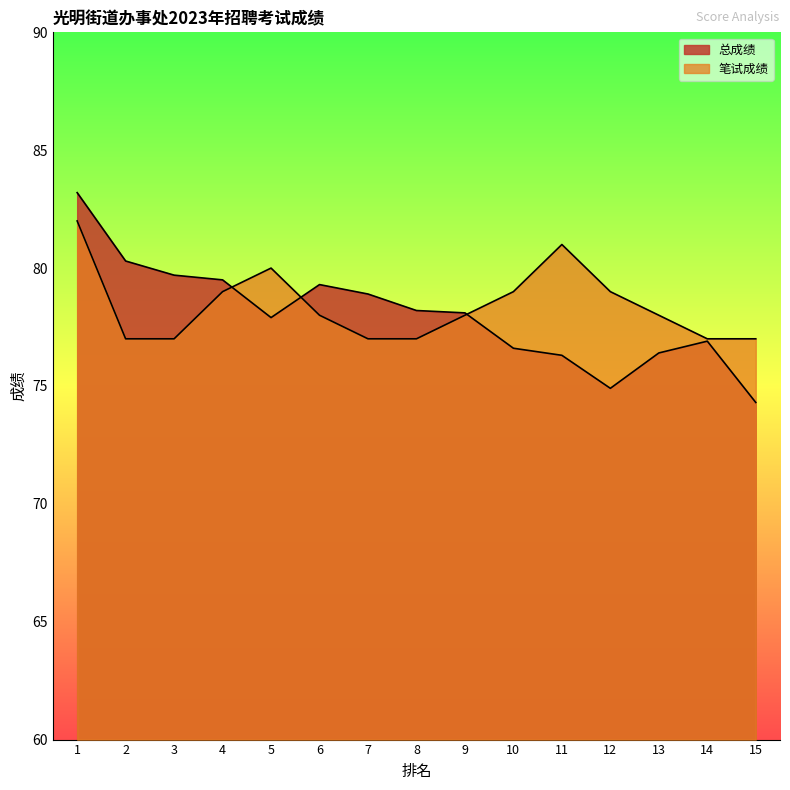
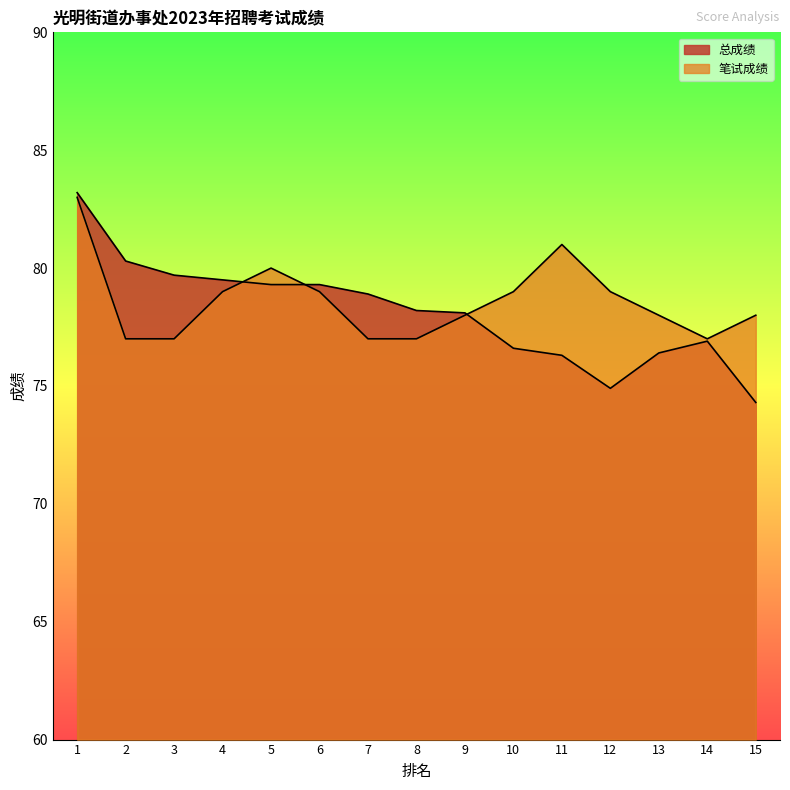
  {
    "总成绩": {
      "1": 83.2,
      "2": 80.3,
      "3": 79.7,
      "4": 79.5,
-     "5": 77.9,
+     "5": 79.3,
      "6": 79.3,
      "7": 78.9,
      "8": 78.2,
      "10": 76.6,
      "11": 76.3,
      "12": 74.9,
      "13": 76.4,
      "15": 74.3
    },
    "笔试成绩": {
-     "1": 82,
+     "1": 83,
      "2": 77,
      "3": 77,
      "4": 79,
      "5": 80,
-     "6": 78,
+     "6": 79,
      "7": 77,
      "8": 77,
      "10": 79,
      "11": 81,
      "12": 79,
      "13": 78,
-     "15": 77
+     "15": 78
    }
  }
